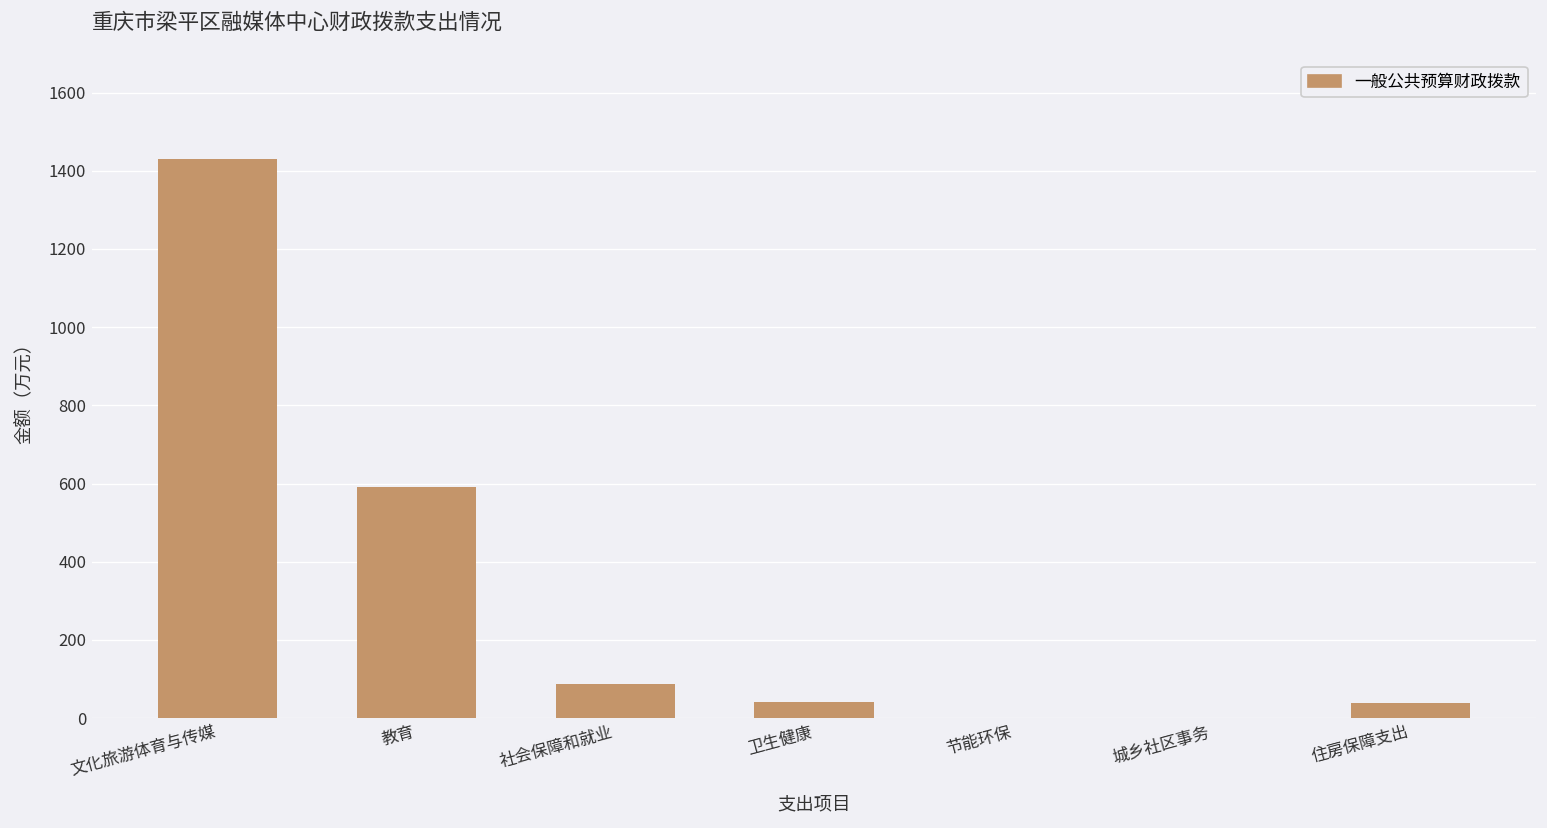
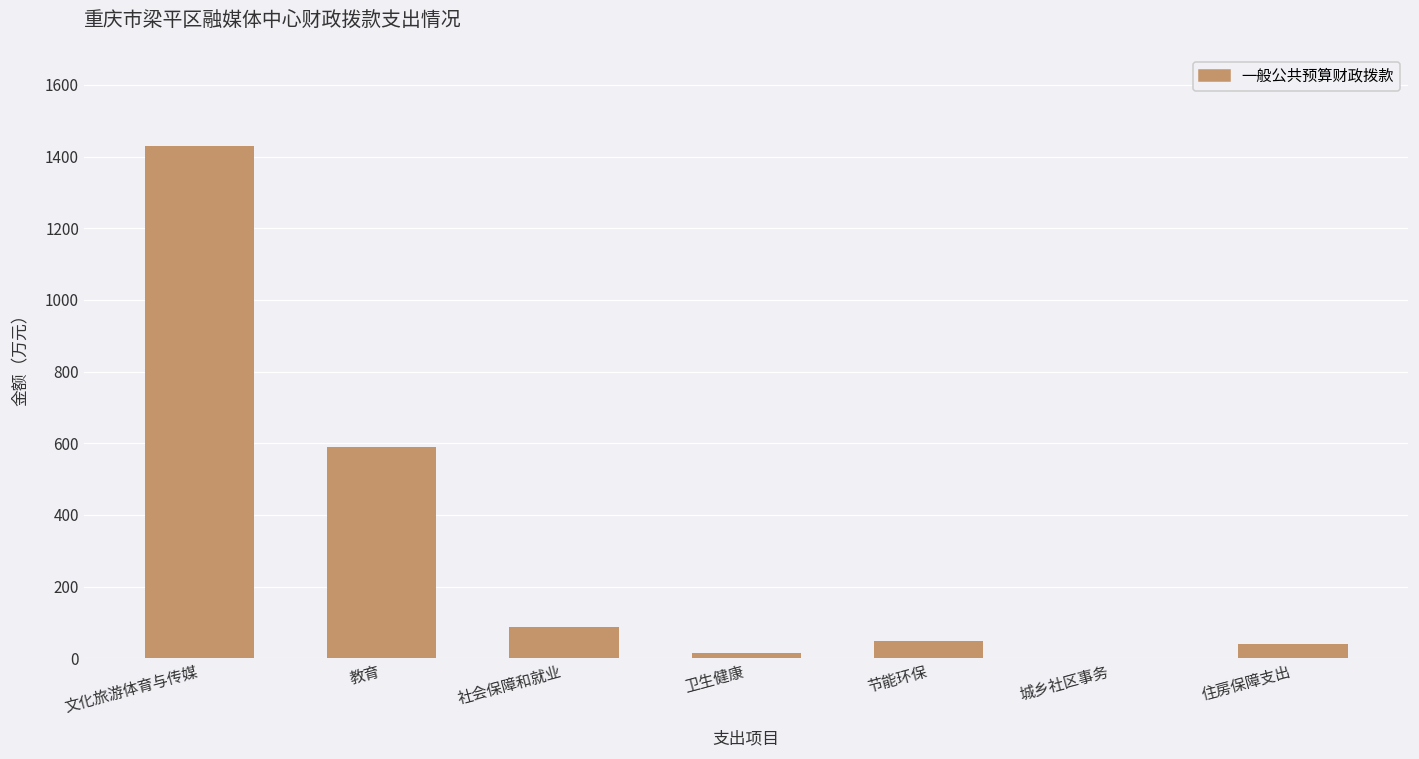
  {
    "文化旅游体育与传媒": 1430,
    "教育": 590,
    "社会保障和就业": 90,
-   "卫生健康": 40,
-   "节能环保": 0,
+   "卫生健康": 20,
+   "节能环保": 50,
    "城乡社区事务": 0,
    "住房保障支出": 40
  }
